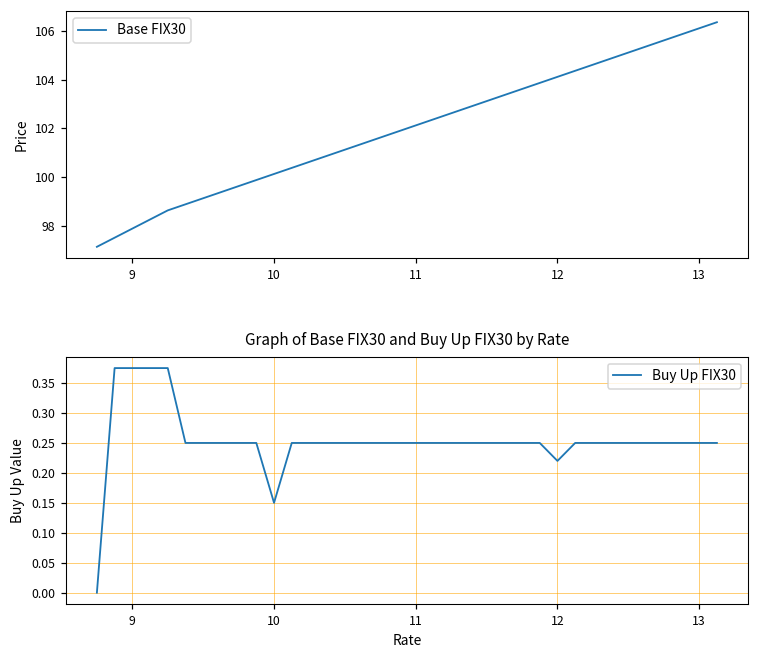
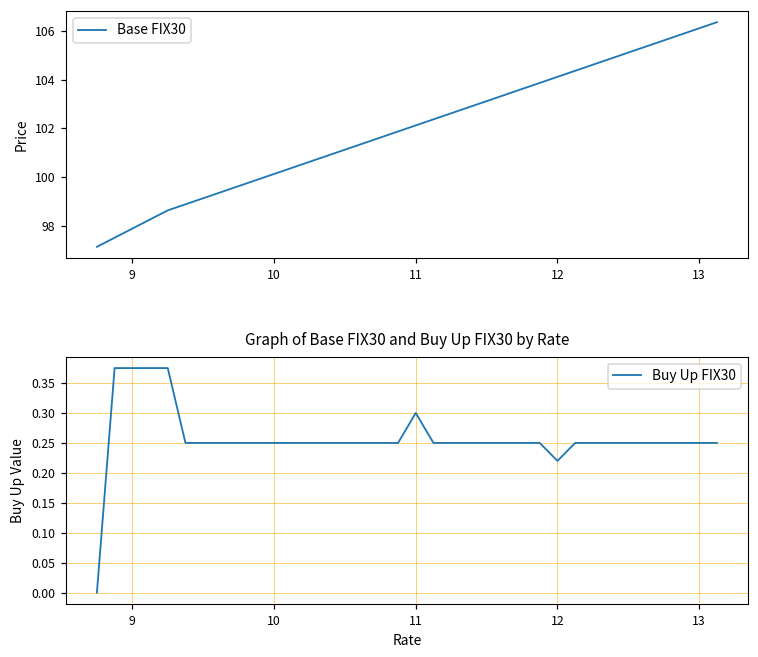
  {
    "Graph of Base FIX30 and Buy Up FIX30 by Rate": {
      "9": 0.38,
-     "10": 0.15,
-     "11": 0.25,
+     "10": 0.25,
+     "11": 0.30,
      "12": 0.22,
      "13": 0.25
    }
  }
